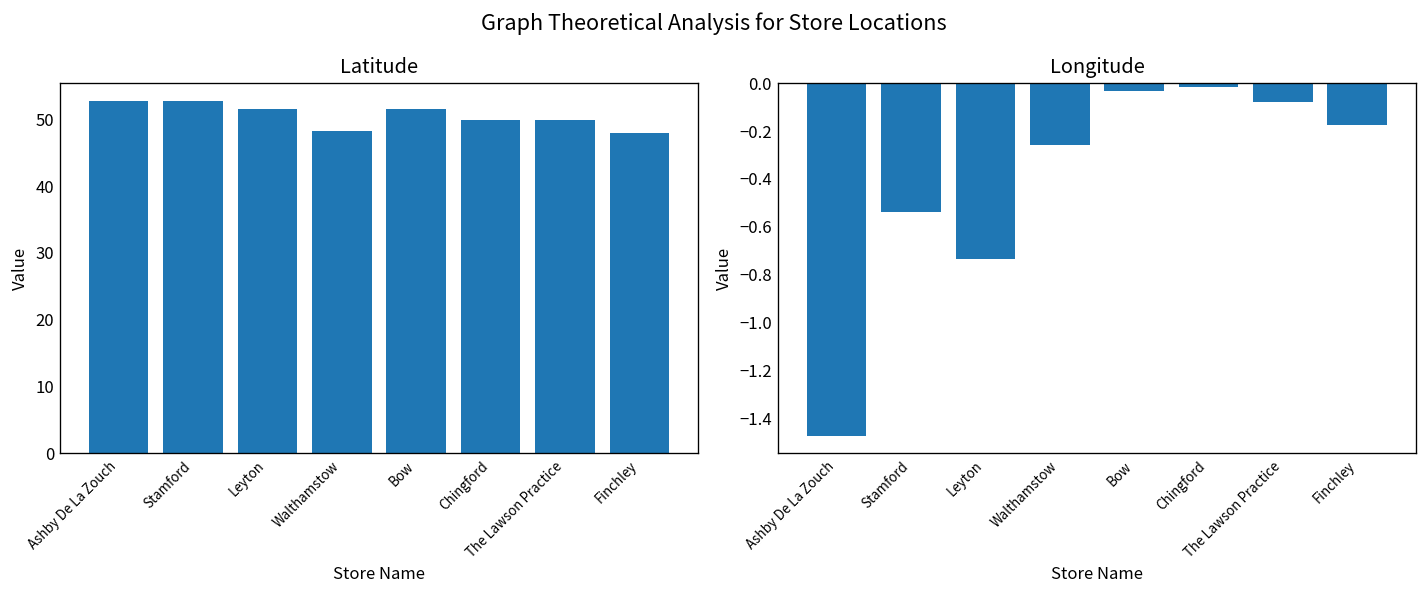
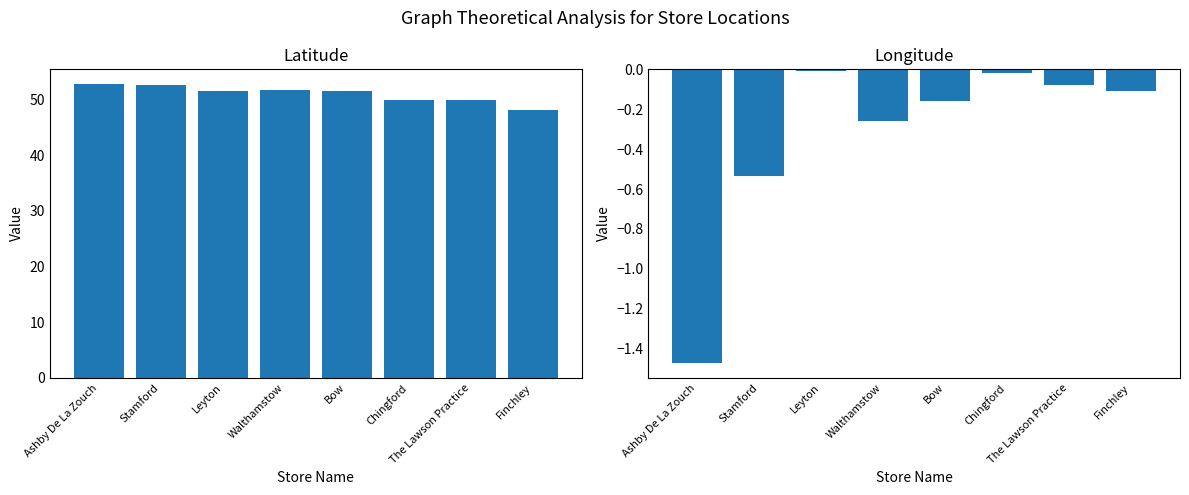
  {
    "Latitude": {
      "Ashby De La Zouch": 53,
      "Stamford": 53,
      "Leyton": 52,
-     "Walthamstow": 48,
+     "Walthamstow": 52,
      "Bow": 52,
      "Chingford": 50,
      "The Lawson Practice": 50,
      "Finchley": 48
    },
    "Longitude": {
      "Ashby De La Zouch": -1.47,
      "Stamford": -0.54,
-     "Leyton": -0.74,
+     "Leyton": -0.01,
      "Walthamstow": -0.26,
-     "Bow": -0.03,
+     "Bow": -0.16,
      "Chingford": -0.02,
      "The Lawson Practice": -0.08,
-     "Finchley": -0.18
+     "Finchley": -0.11
    }
  }
